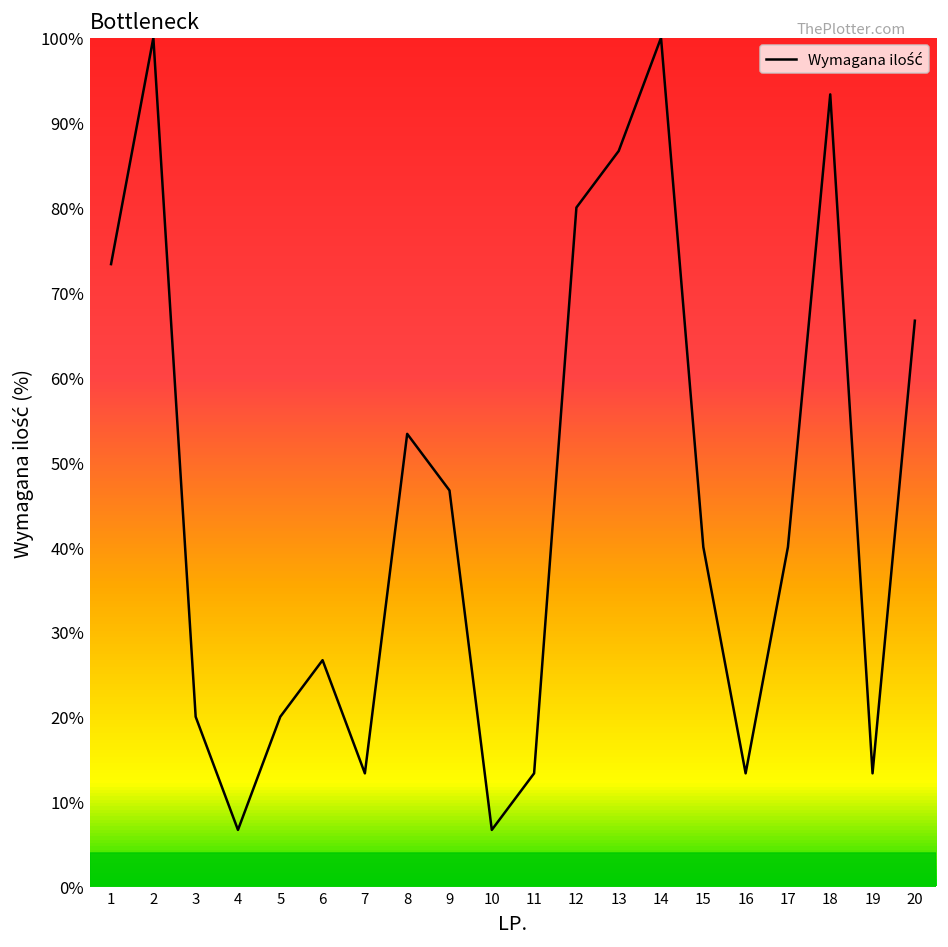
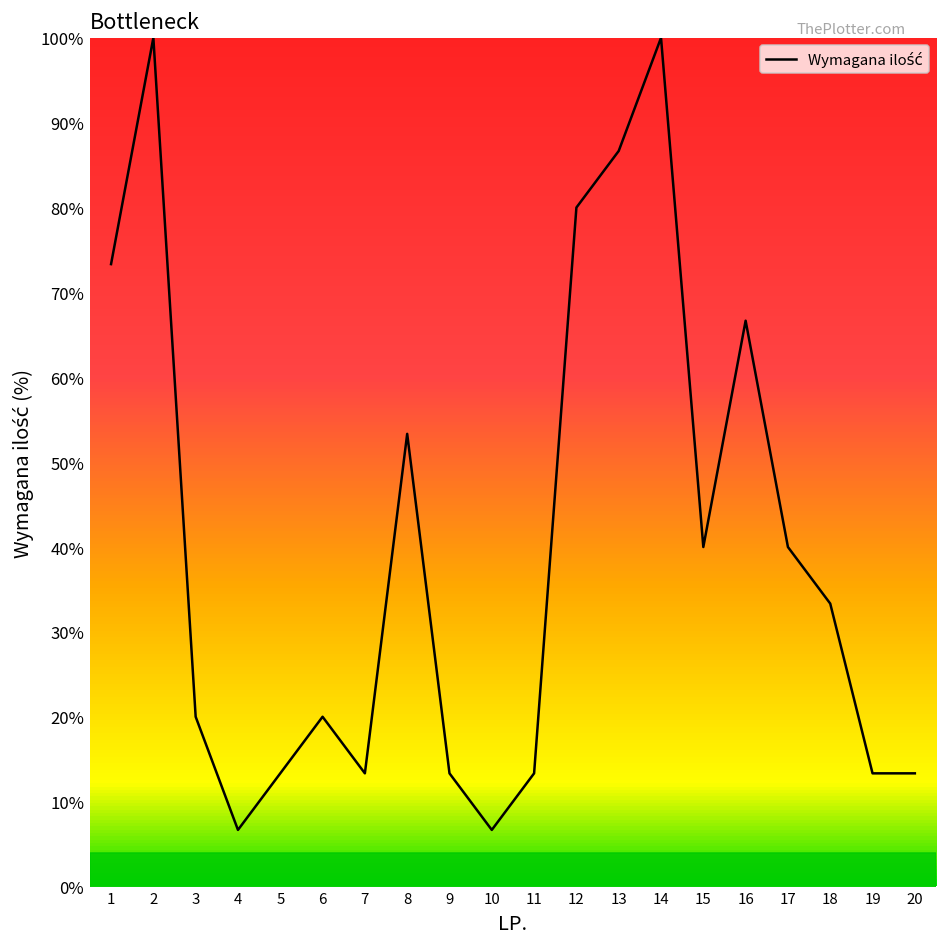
  {
    "1": "73%",
    "2": "100%",
    "3": "20%",
    "4": "7%",
-   "5": "20%",
-   "6": "27%",
+   "5": "13%",
+   "6": "20%",
    "7": "13%",
    "8": "53%",
-   "9": "47%",
+   "9": "13%",
    "10": "7%",
    "11": "13%",
    "12": "80%",
    "13": "87%",
    "14": "100%",
    "15": "40%",
-   "16": "13%",
+   "16": "67%",
    "17": "40%",
-   "18": "93%",
+   "18": "33%",
    "19": "13%",
-   "20": "67%"
+   "20": "13%"
  }
